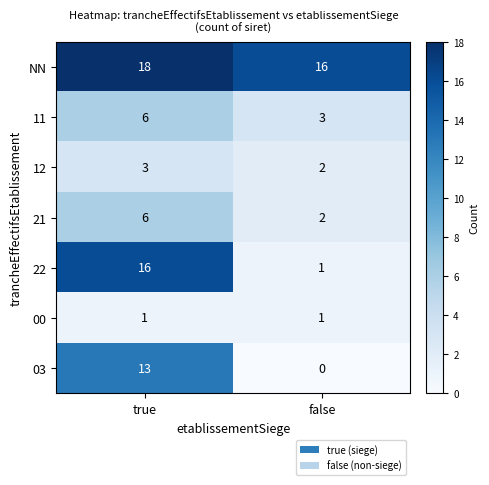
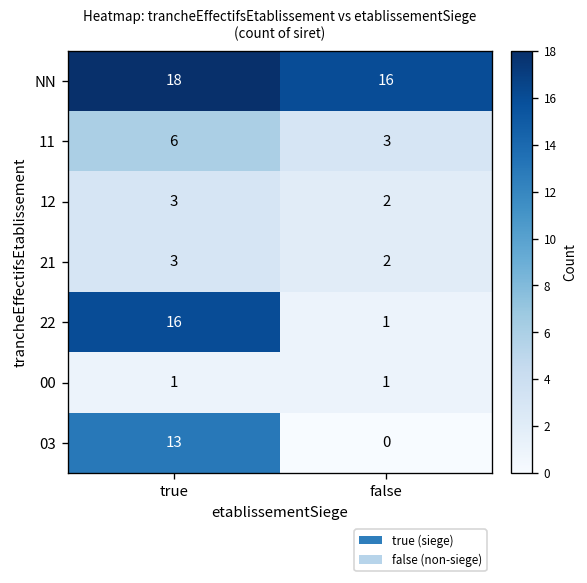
  {
    "NN": {
      "true": 18,
      "false": 16
    },
    "11": {
      "true": 6,
      "false": 3
    },
    "12": {
      "true": 3,
      "false": 2
    },
    "21": {
-     "true": 6,
+     "true": 3,
      "false": 2
    },
    "22": {
      "true": 16,
      "false": 1
    },
    "00": {
      "true": 1,
      "false": 1
    },
    "03": {
      "true": 13,
      "false": 0
    }
  }
